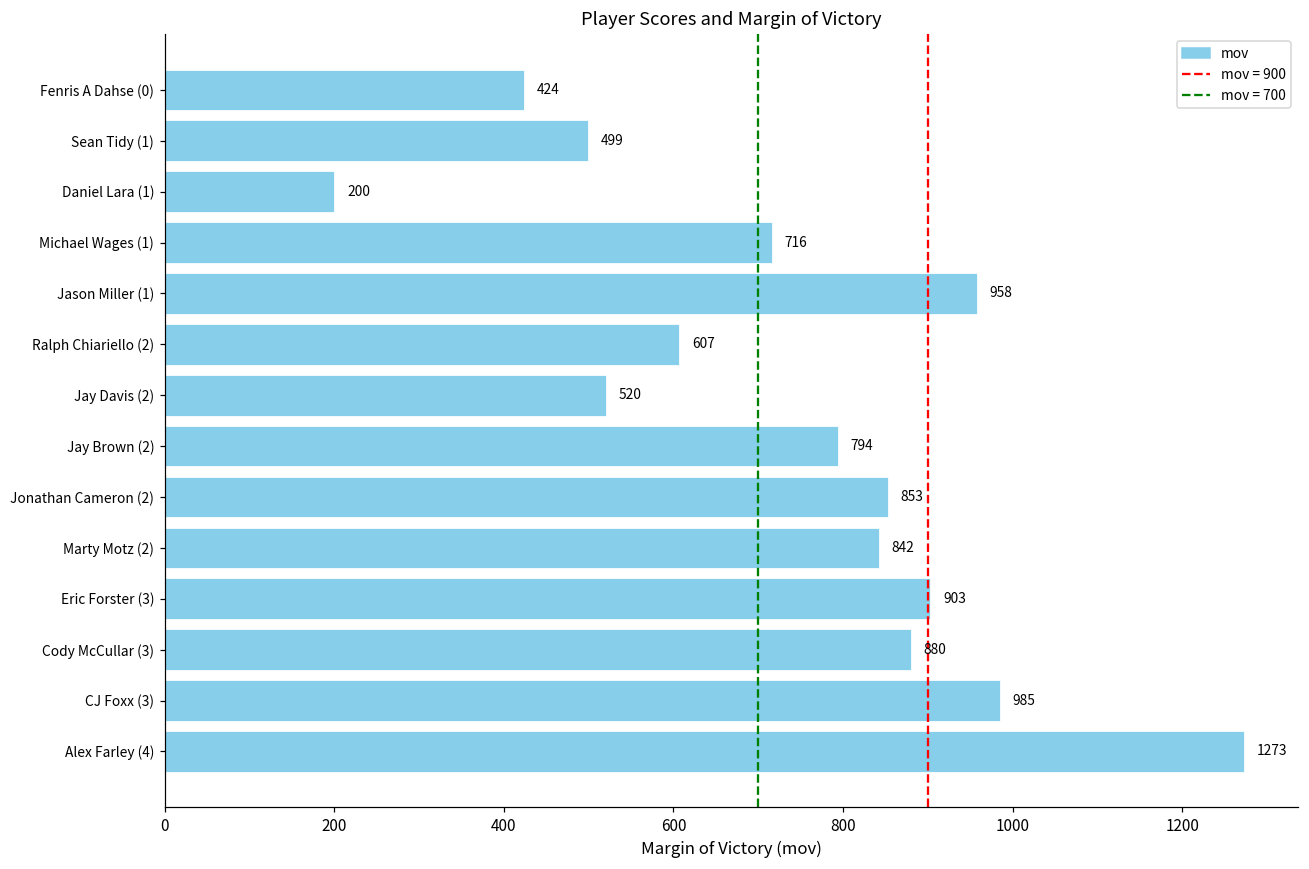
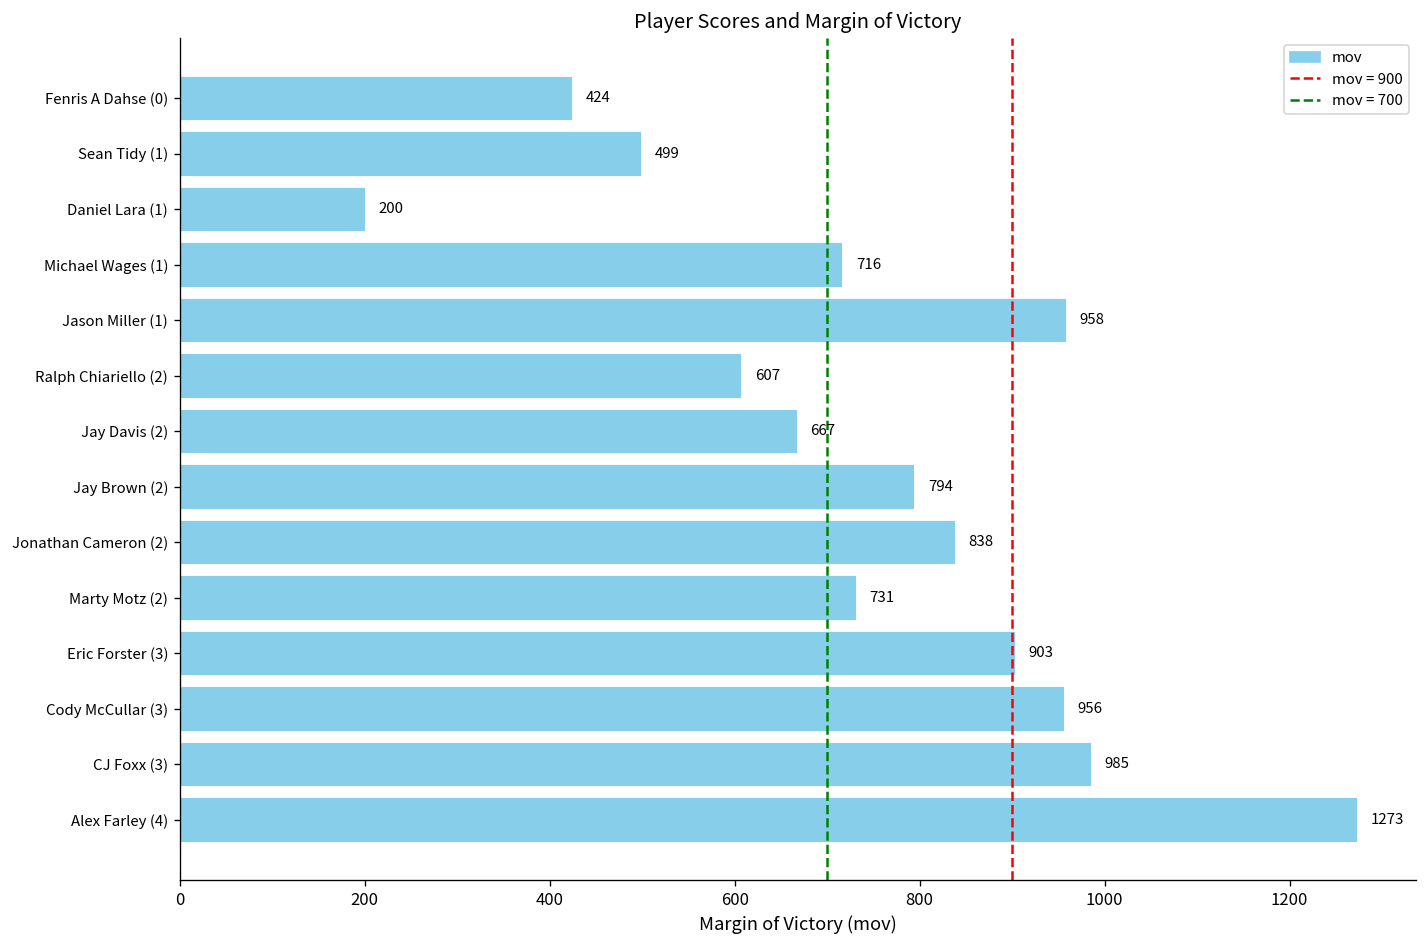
  {
    "Fenris A Dahse (0)": 424,
    "Sean Tidy (1)": 499,
    "Daniel Lara (1)": 200,
    "Michael Wages (1)": 716,
    "Jason Miller (1)": 958,
    "Ralph Chiariello (2)": 607,
-   "Jay Davis (2)": 520,
+   "Jay Davis (2)": 667,
    "Jay Brown (2)": 794,
-   "Jonathan Cameron (2)": 853,
-   "Marty Motz (2)": 842,
+   "Jonathan Cameron (2)": 838,
+   "Marty Motz (2)": 731,
    "Eric Forster (3)": 903,
-   "Cody McCullar (3)": 880,
+   "Cody McCullar (3)": 956,
    "CJ Foxx (3)": 985,
    "Alex Farley (4)": 1273
  }
